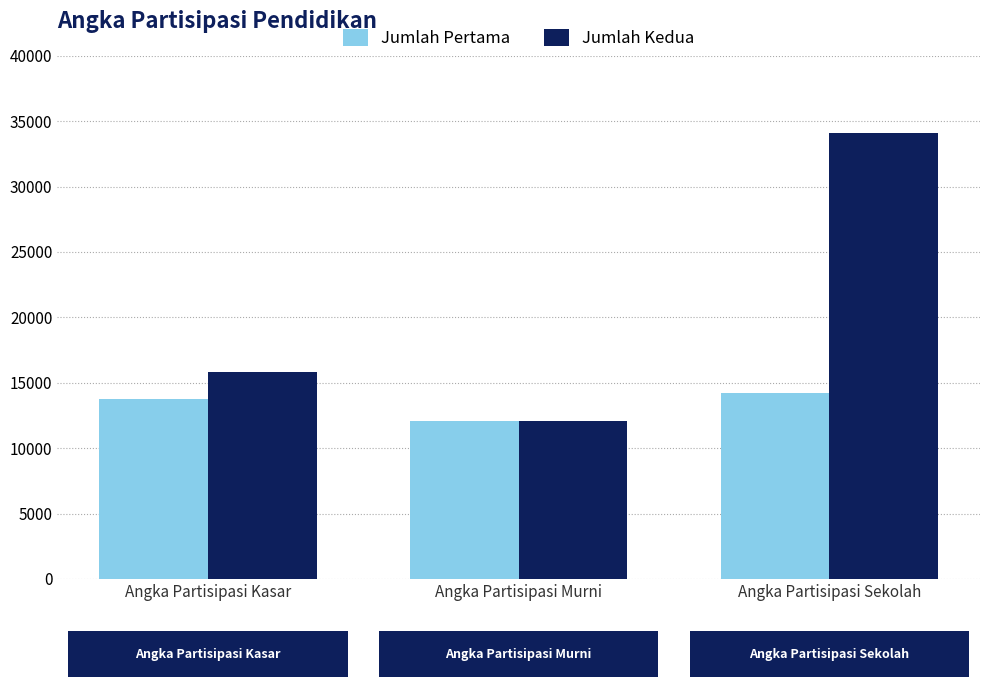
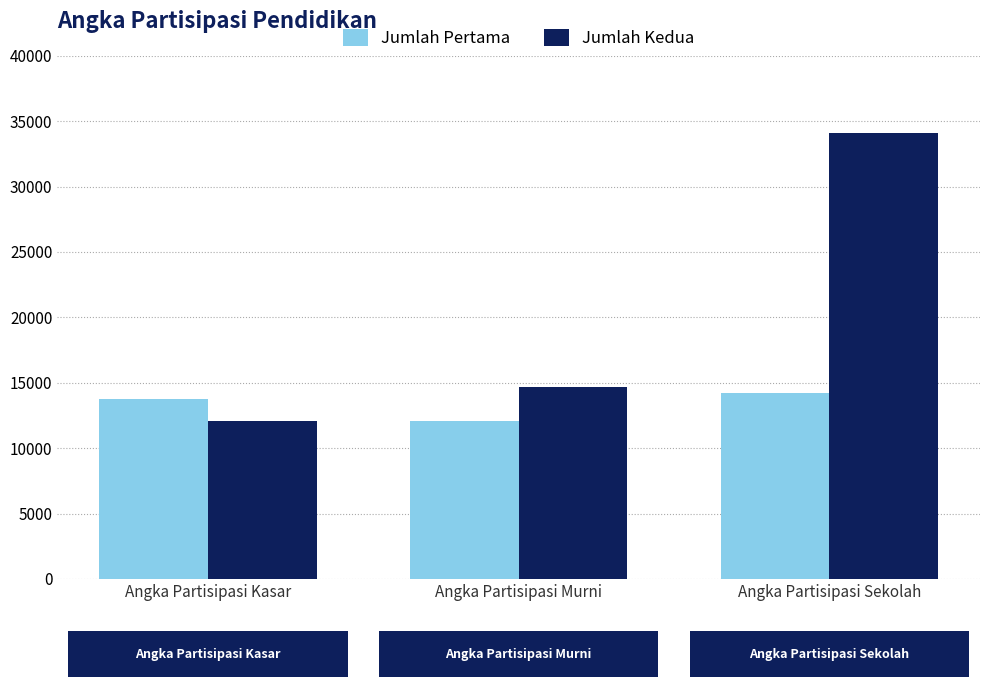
  {
    "Jumlah Pertama": {
      "Angka Partisipasi Kasar": 13800,
      "Angka Partisipasi Murni": 12000,
      "Angka Partisipasi Sekolah": 14200
    },
    "Jumlah Kedua": {
-     "Angka Partisipasi Kasar": 15800,
-     "Angka Partisipasi Murni": 12000,
+     "Angka Partisipasi Kasar": 12000,
+     "Angka Partisipasi Murni": 14700,
      "Angka Partisipasi Sekolah": 34100
    }
  }
